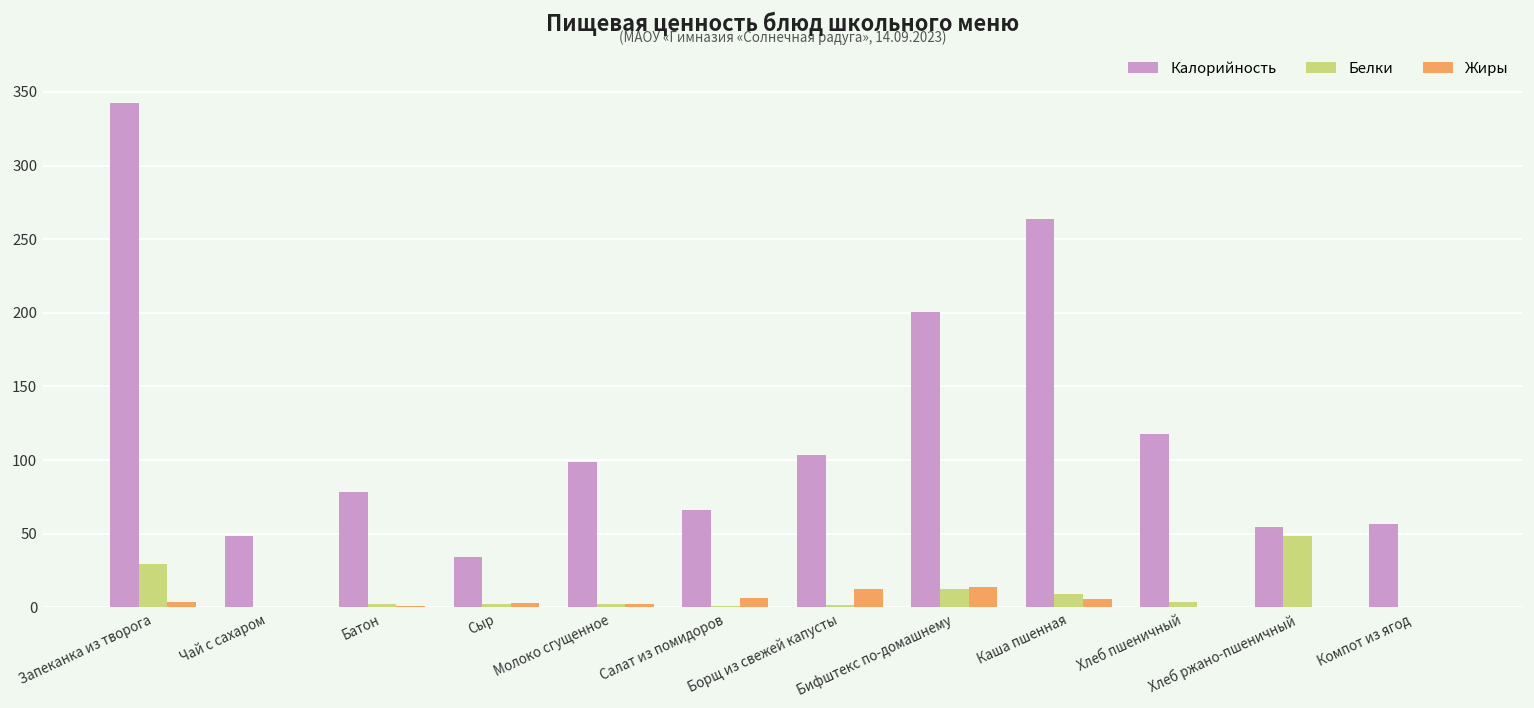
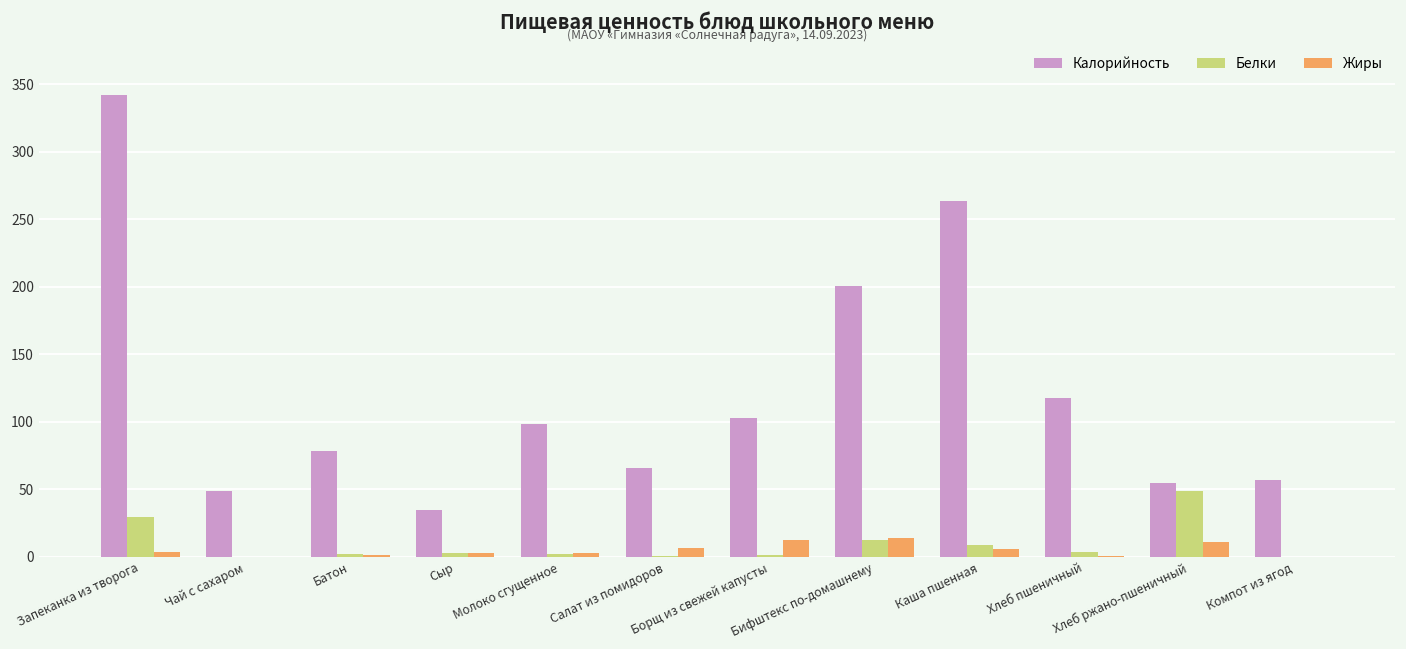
  {
    "Калорийность": {
      "Запеканка из творога": 342,
      "Чай с сахаром": 49,
      "Батон": 79,
      "Сыр": 34,
      "Молоко сгущенное": 98,
      "Салат из помидоров": 66,
      "Борщ из свежей капусты": 103,
      "Бифштекс по-домашнему": 200,
      "Каша пшенная": 264,
      "Хлеб пшеничный": 118,
      "Хлеб ржано-пшеничный": 54,
      "Компот из ягод": 57
    },
    "Белки": {
      "Запеканка из творога": 29,
      "Батон": 2,
      "Сыр": 3,
      "Молоко сгущенное": 2,
      "Бифштекс по-домашнему": 12,
      "Каша пшенная": 9,
      "Хлеб пшеничный": 4,
      "Хлеб ржано-пшеничный": 49
    },
    "Жиры": {
      "Запеканка из творога": 4,
      "Чай с сахаром": 0,
      "Сыр": 3,
      "Молоко сгущенное": 3,
      "Салат из помидоров": 6,
      "Борщ из свежей капусты": 12,
      "Бифштекс по-домашнему": 14,
      "Каша пшенная": 5,
-     "Хлеб ржано-пшеничный": 0,
+     "Хлеб ржано-пшеничный": 11,
      "Компот из ягод": 0
    }
  }
